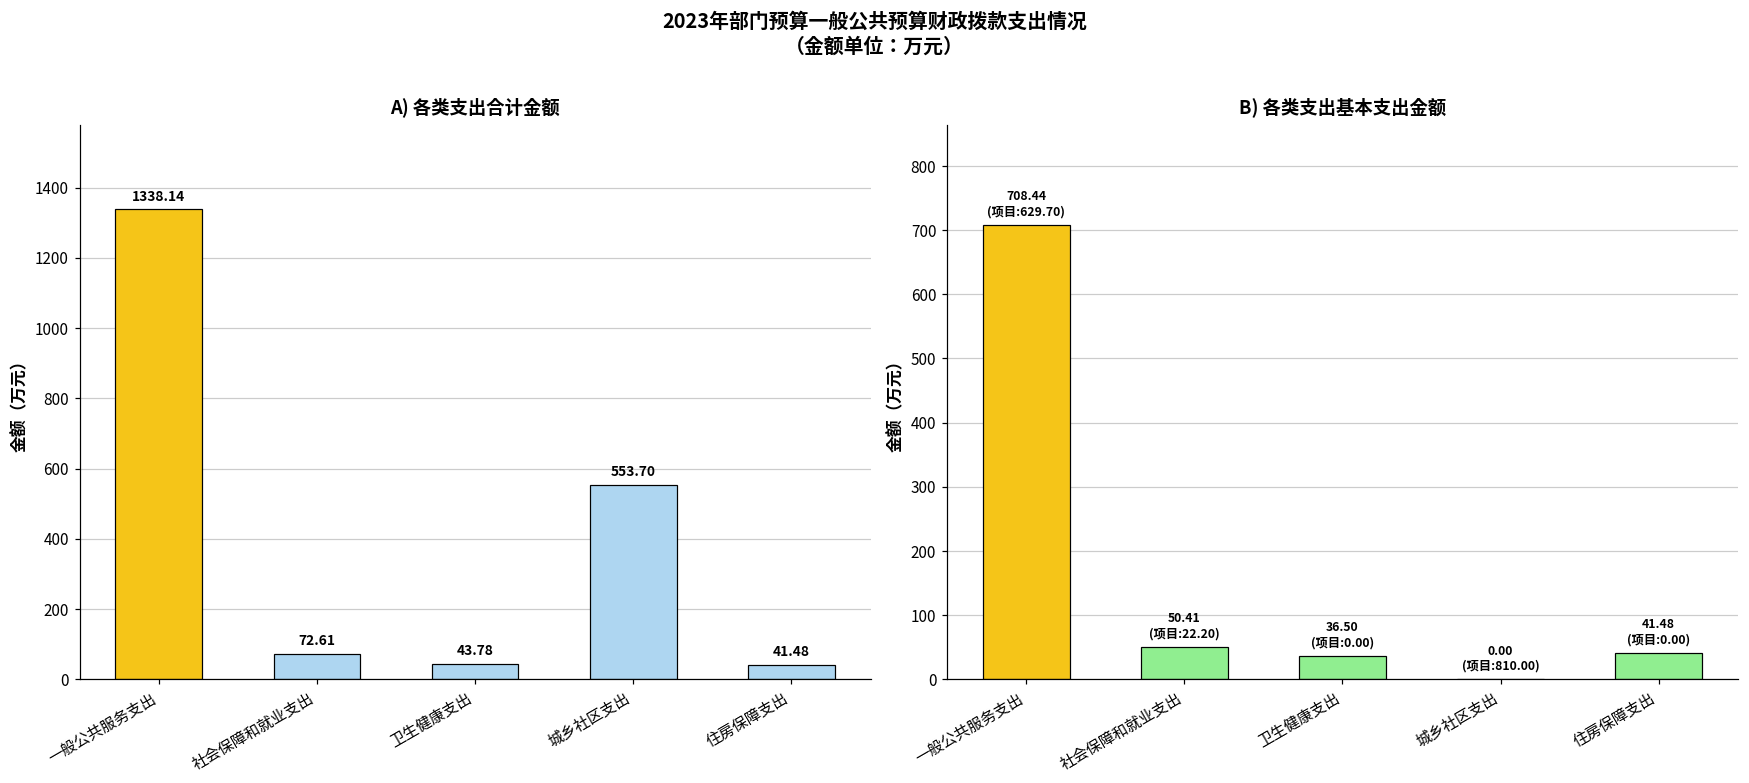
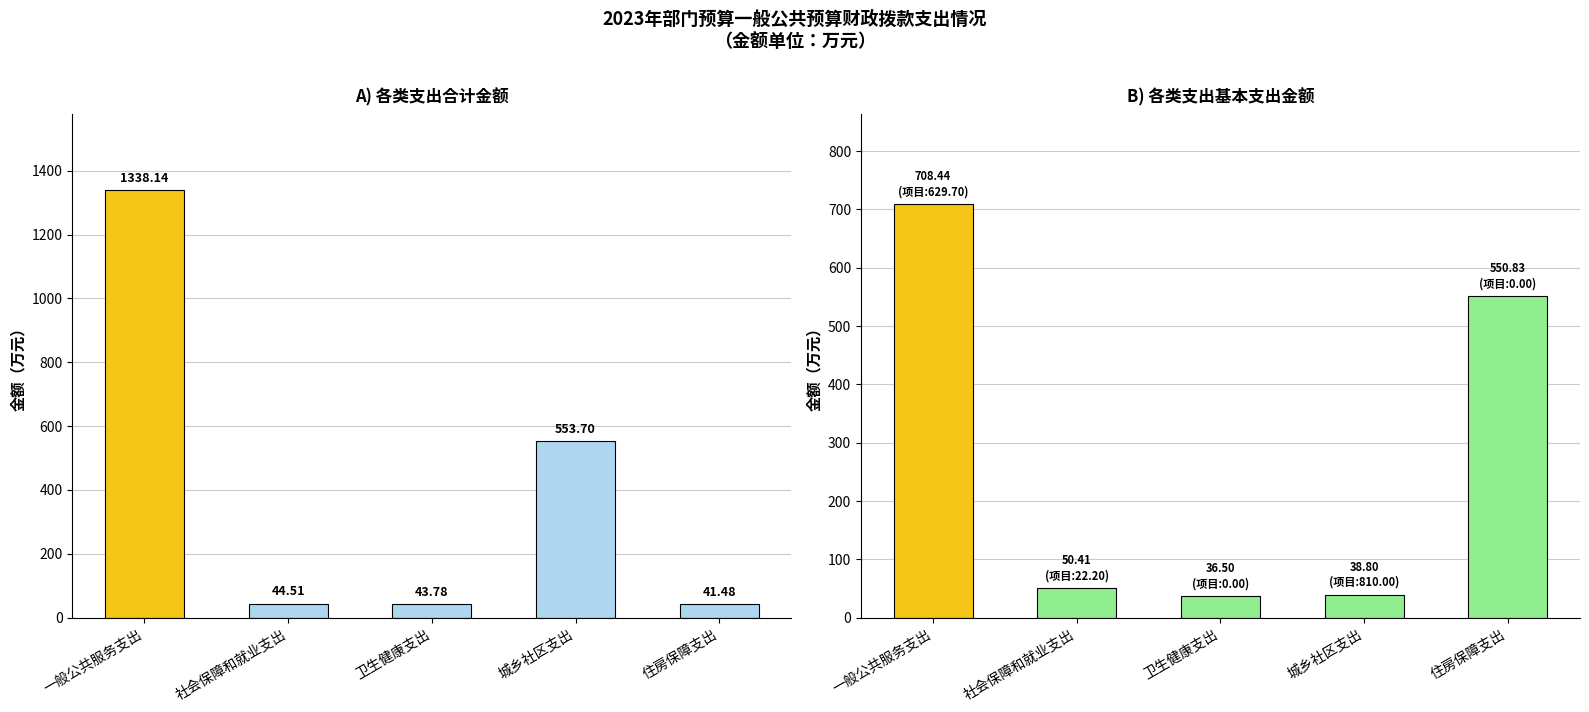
  {
    "A) 各类支出合计金额": {
      "一般公共服务支出": 1338.14,
-     "社会保障和就业支出": 72.61,
+     "社会保障和就业支出": 44.51,
      "卫生健康支出": 43.78,
      "城乡社区支出": 553.70,
      "住房保障支出": 41.48
    },
    "B) 各类支出基本支出金额": {
      "一般公共服务支出": 708.44,
      "社会保障和就业支出": 50.41,
      "卫生健康支出": 36.50,
-     "城乡社区支出": 0.00,
-     "住房保障支出": 41.48
+     "城乡社区支出": 38.80,
+     "住房保障支出": 550.83
    }
  }
